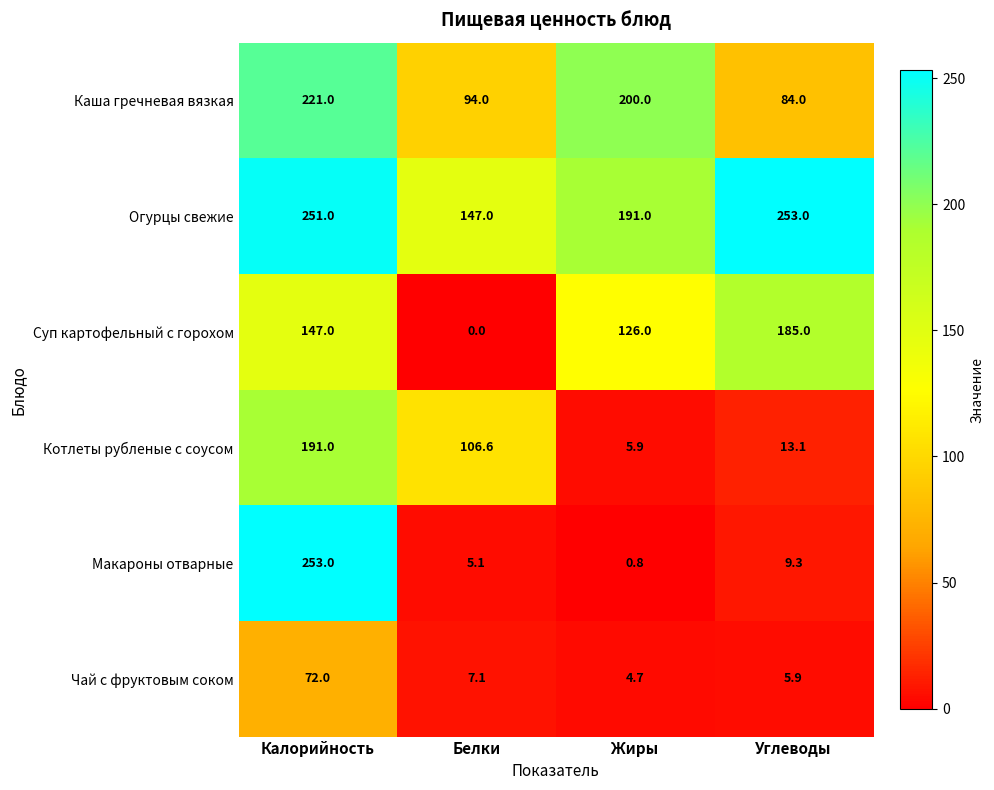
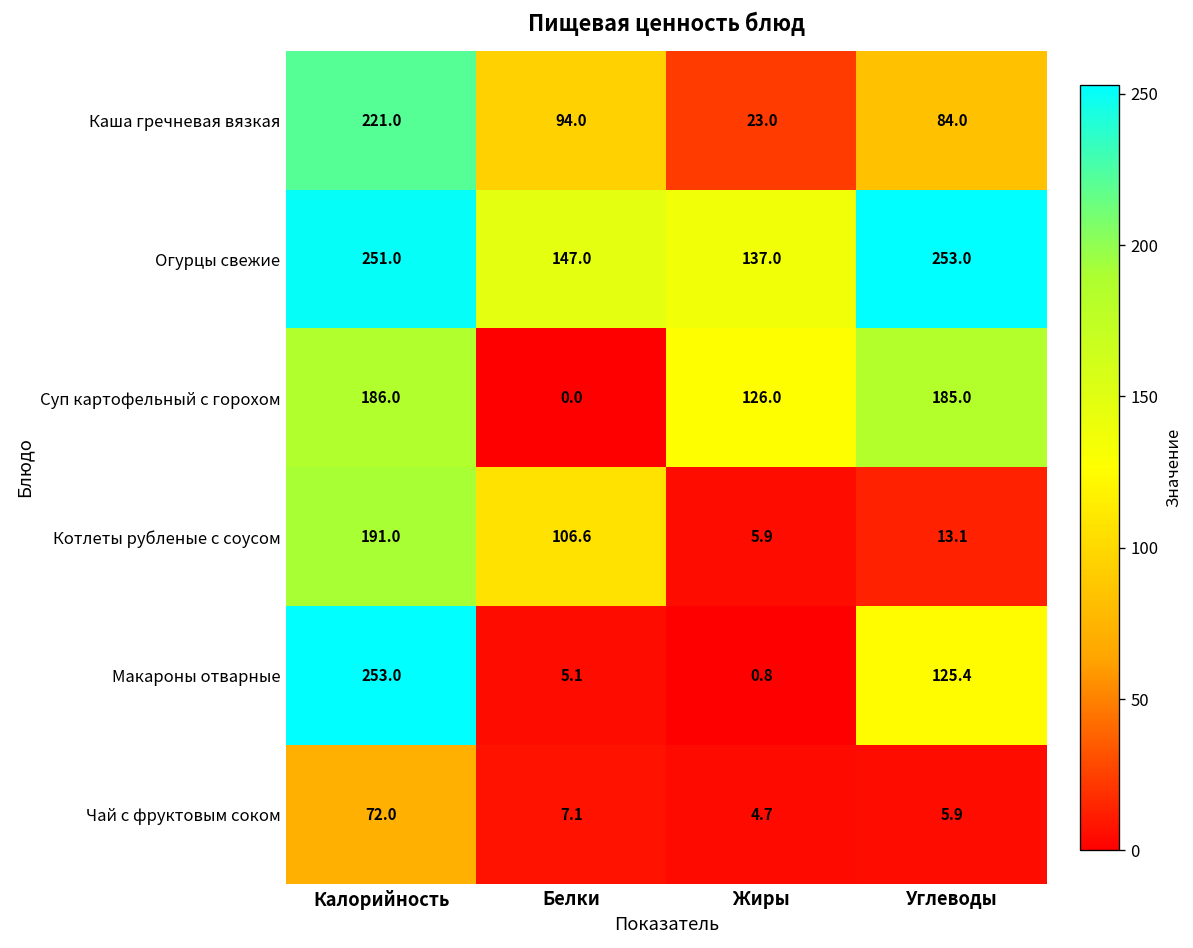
  {
    "Каша гречневая вязкая": {
      "Калорийность": 221.0,
      "Белки": 94.0,
-     "Жиры": 200.0,
+     "Жиры": 23.0,
      "Углеводы": 84.0
    },
    "Огурцы свежие": {
      "Калорийность": 251.0,
      "Белки": 147.0,
-     "Жиры": 191.0,
+     "Жиры": 137.0,
      "Углеводы": 253.0
    },
    "Суп картофельный с горохом": {
-     "Калорийность": 147.0,
+     "Калорийность": 186.0,
      "Белки": 0.0,
      "Жиры": 126.0,
      "Углеводы": 185.0
    },
    "Котлеты рубленые с соусом": {
      "Калорийность": 191.0,
      "Белки": 106.6,
      "Жиры": 5.9,
      "Углеводы": 13.1
    },
    "Макароны отварные": {
      "Калорийность": 253.0,
      "Белки": 5.1,
      "Жиры": 0.8,
-     "Углеводы": 9.3
+     "Углеводы": 125.4
    },
    "Чай с фруктовым соком": {
      "Калорийность": 72.0,
      "Белки": 7.1,
      "Жиры": 4.7,
      "Углеводы": 5.9
    }
  }
